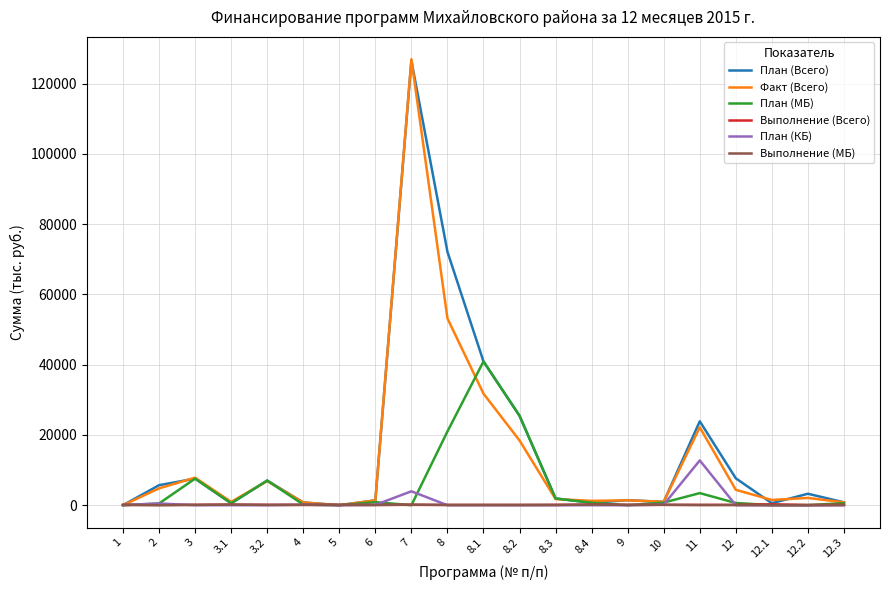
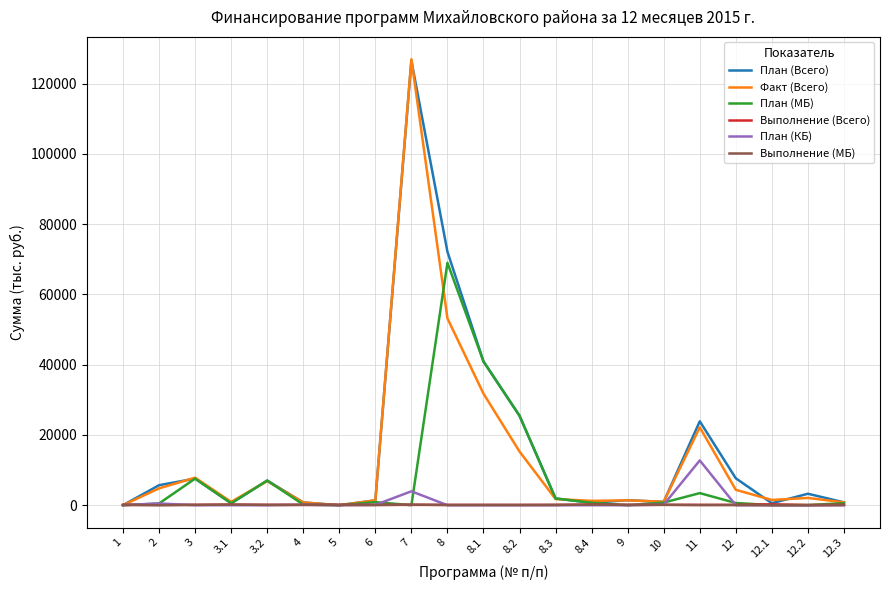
  {
    "План (Всего)": {
      "2": 6000,
      "8": 72000,
      "11": 24000,
      "12": 8000,
      "12.2": 3000
    },
    "Факт (Всего)": {
      "2": 5000,
      "8": 53000,
      "8.1": 32000,
-     "8.2": 18000,
+     "8.2": 15000,
      "11": 22000,
      "12": 4000,
      "12.1": 1000,
      "12.2": 2000
    },
    "План (МБ)": {
-     "8": 21000,
+     "8": 69000,
      "11": 3000
    },
    "План (КБ)": {
      "7": 4000,
      "11": 13000
    }
  }
